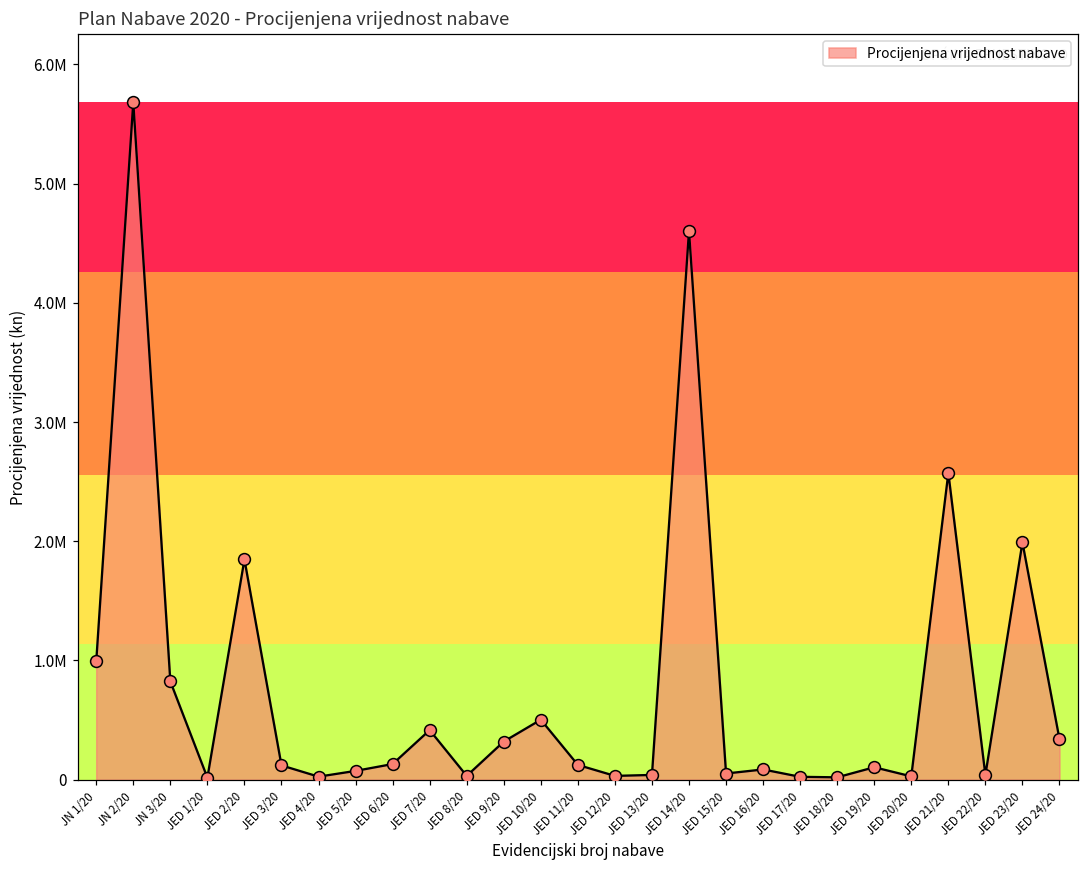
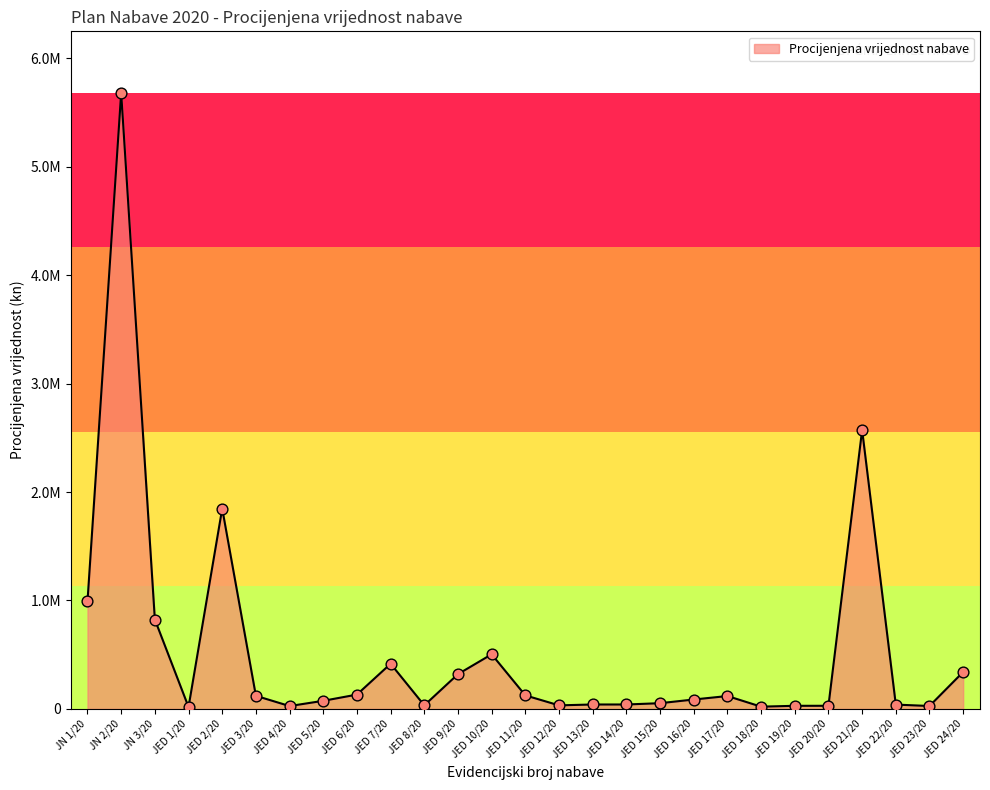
  {
    "JN 1/20": 990000,
    "JN 2/20": 5680000,
    "JN 3/20": 820000,
    "JED 1/20": 20000,
    "JED 2/20": 1850000,
    "JED 3/20": 120000,
    "JED 4/20": 30000,
    "JED 5/20": 70000,
    "JED 6/20": 130000,
    "JED 7/20": 420000,
    "JED 8/20": 30000,
    "JED 9/20": 320000,
    "JED 10/20": 500000,
    "JED 11/20": 120000,
    "JED 12/20": 30000,
    "JED 13/20": 40000,
-   "JED 14/20": 4600000,
+   "JED 14/20": 40000,
    "JED 15/20": 50000,
    "JED 16/20": 90000,
-   "JED 17/20": 20000,
+   "JED 17/20": 120000,
    "JED 18/20": 20000,
-   "JED 19/20": 100000,
+   "JED 19/20": 30000,
    "JED 20/20": 30000,
    "JED 21/20": 2570000,
    "JED 22/20": 40000,
-   "JED 23/20": 1990000,
+   "JED 23/20": 30000,
    "JED 24/20": 340000
  }
